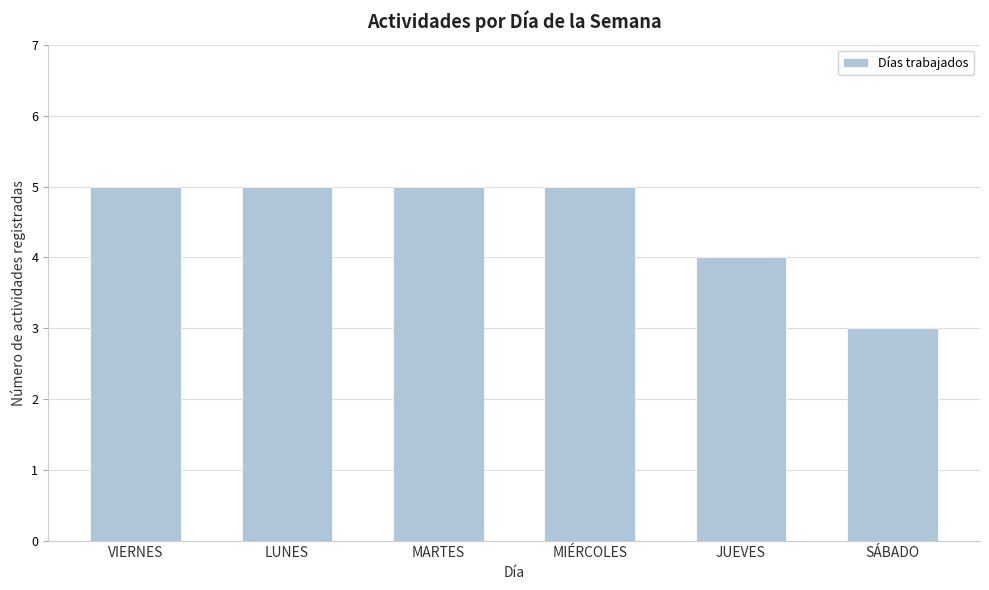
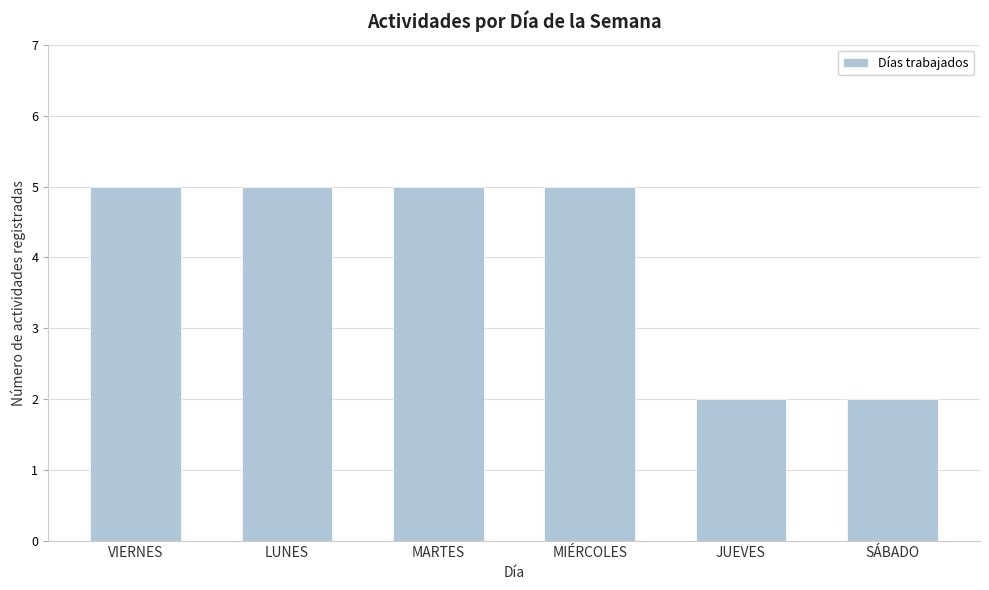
  {
    "VIERNES": 5,
    "LUNES": 5,
    "MARTES": 5,
    "MIÉRCOLES": 5,
-   "JUEVES": 4,
-   "SÁBADO": 3
+   "JUEVES": 2,
+   "SÁBADO": 2
  }
